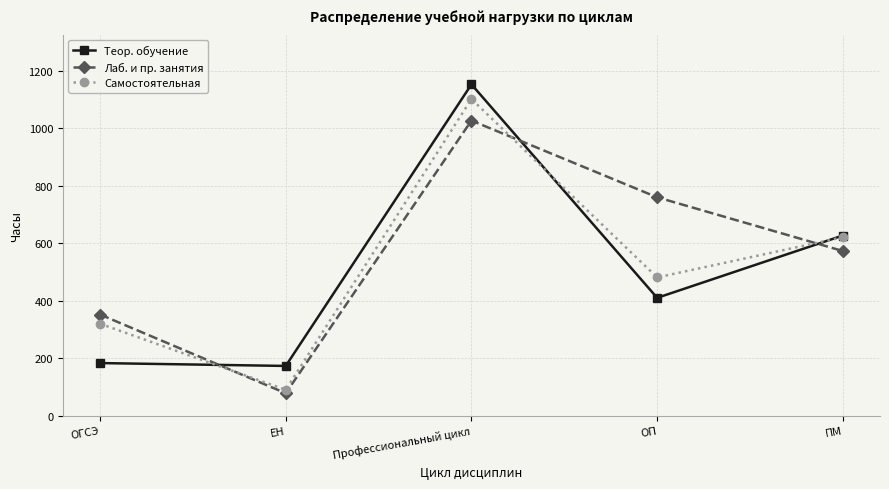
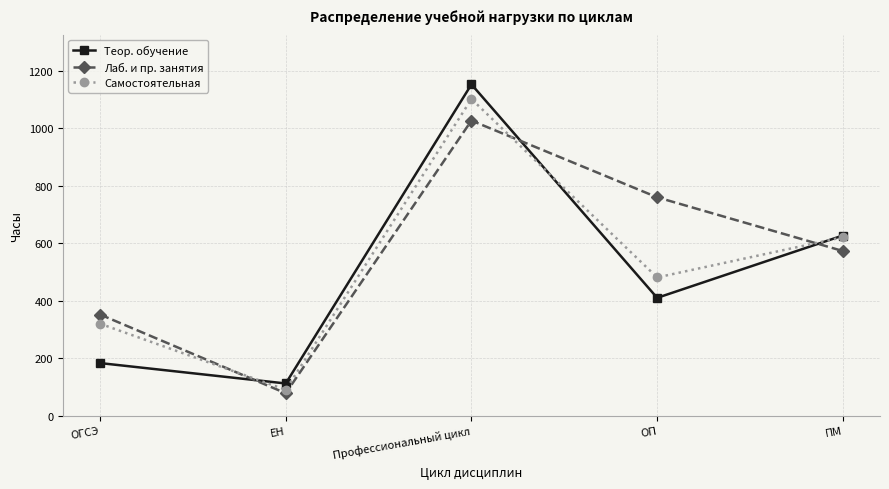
  {
    "Теор. обучение": {
      "ОГСЭ": 180,
-     "ЕН": 170,
+     "ЕН": 110,
      "Профессиональный цикл": 1150,
      "ОП": 410
    },
    "Лаб. и пр. занятия": {
      "ОГСЭ": 350,
      "ЕН": 80,
      "Профессиональный цикл": 1030,
      "ОП": 760,
      "ПМ": 570
    },
    "Самостоятельная": {
      "ОГСЭ": 320,
      "ЕН": 90,
      "Профессиональный цикл": 1100,
      "ОП": 480
    }
  }
